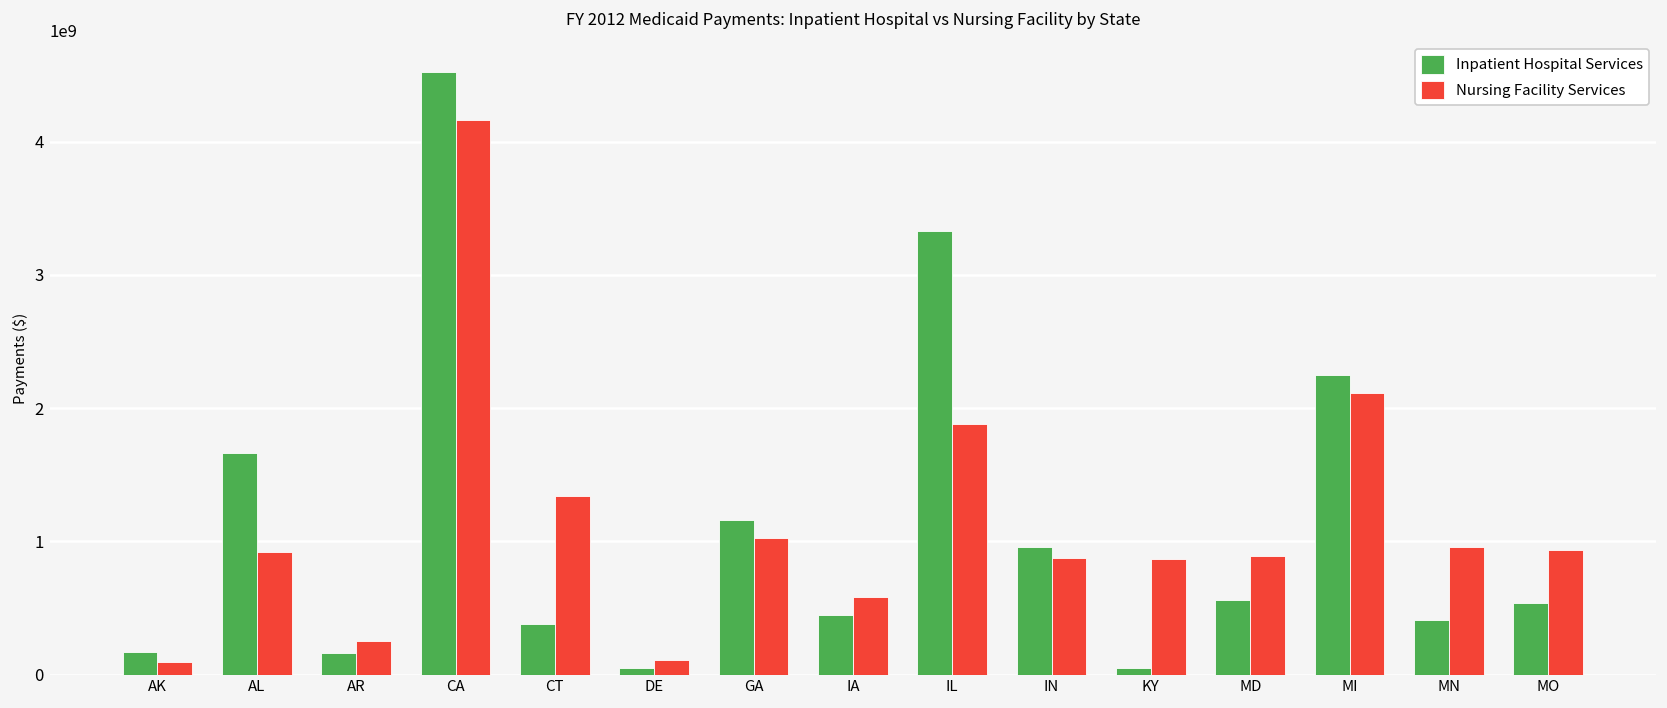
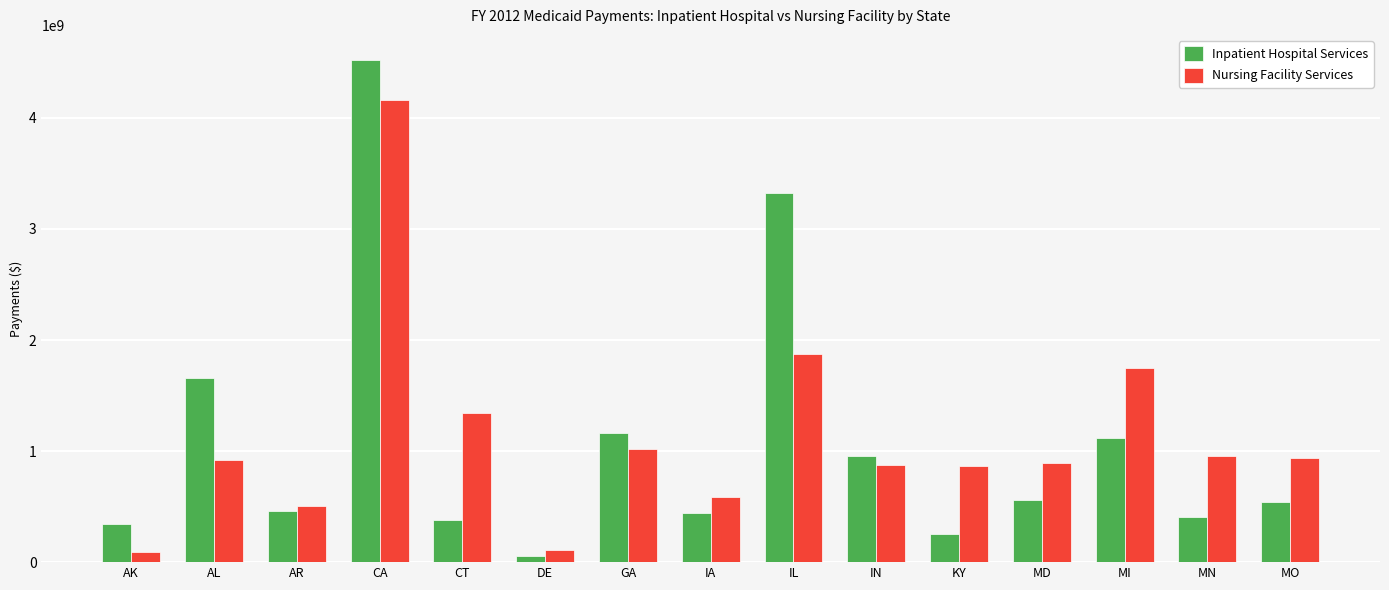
  {
    "Inpatient Hospital Services": {
-     "AK": 170000000,
+     "AK": 350000000,
      "AL": 1660000000,
-     "AR": 160000000,
+     "AR": 460000000,
      "CA": 4520000000,
      "CT": 380000000,
      "DE": 50000000,
      "GA": 1160000000,
      "IA": 450000000,
      "IL": 3330000000,
      "IN": 960000000,
-     "KY": 50000000,
+     "KY": 260000000,
      "MD": 560000000,
-     "MI": 2250000000,
+     "MI": 1120000000,
      "MN": 410000000,
      "MO": 540000000
    },
    "Nursing Facility Services": {
      "AK": 90000000,
      "AL": 920000000,
-     "AR": 250000000,
+     "AR": 500000000,
      "CA": 4160000000,
      "CT": 1340000000,
      "DE": 110000000,
      "GA": 1020000000,
      "IA": 580000000,
      "IL": 1880000000,
      "IN": 880000000,
      "KY": 870000000,
      "MD": 890000000,
-     "MI": 2110000000,
+     "MI": 1740000000,
      "MN": 960000000,
      "MO": 940000000
    }
  }
